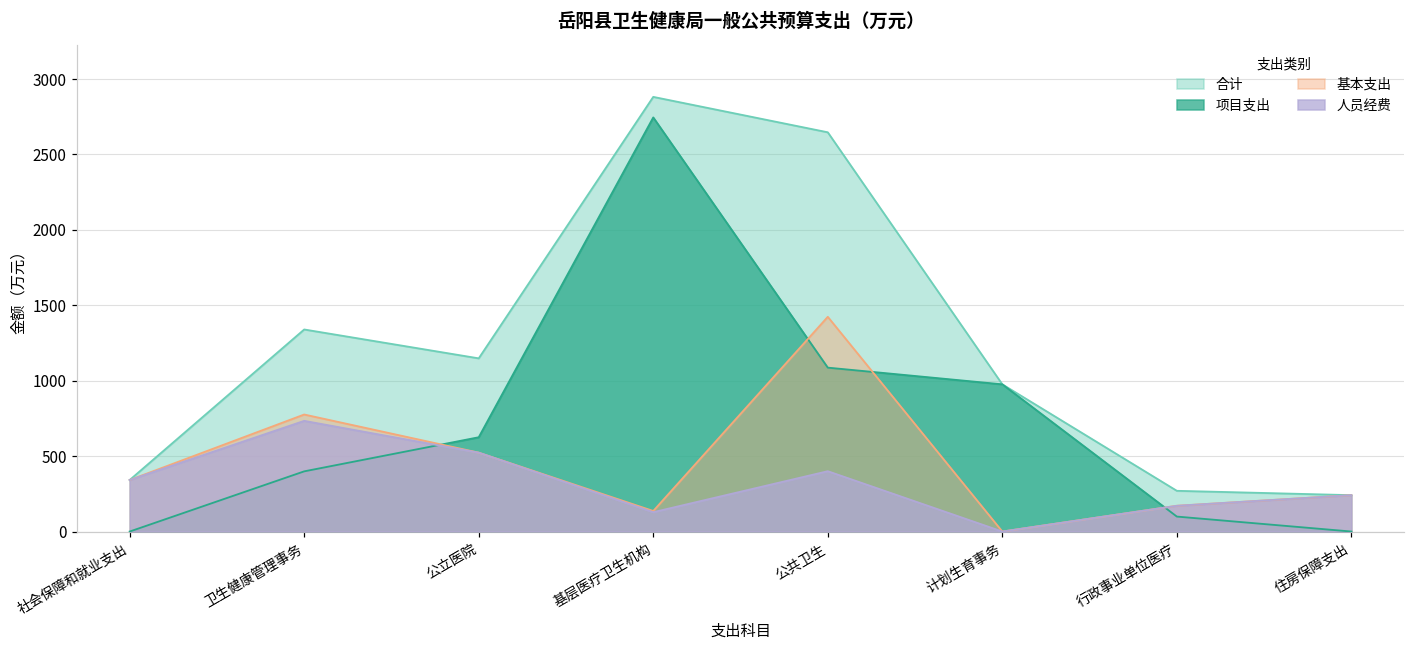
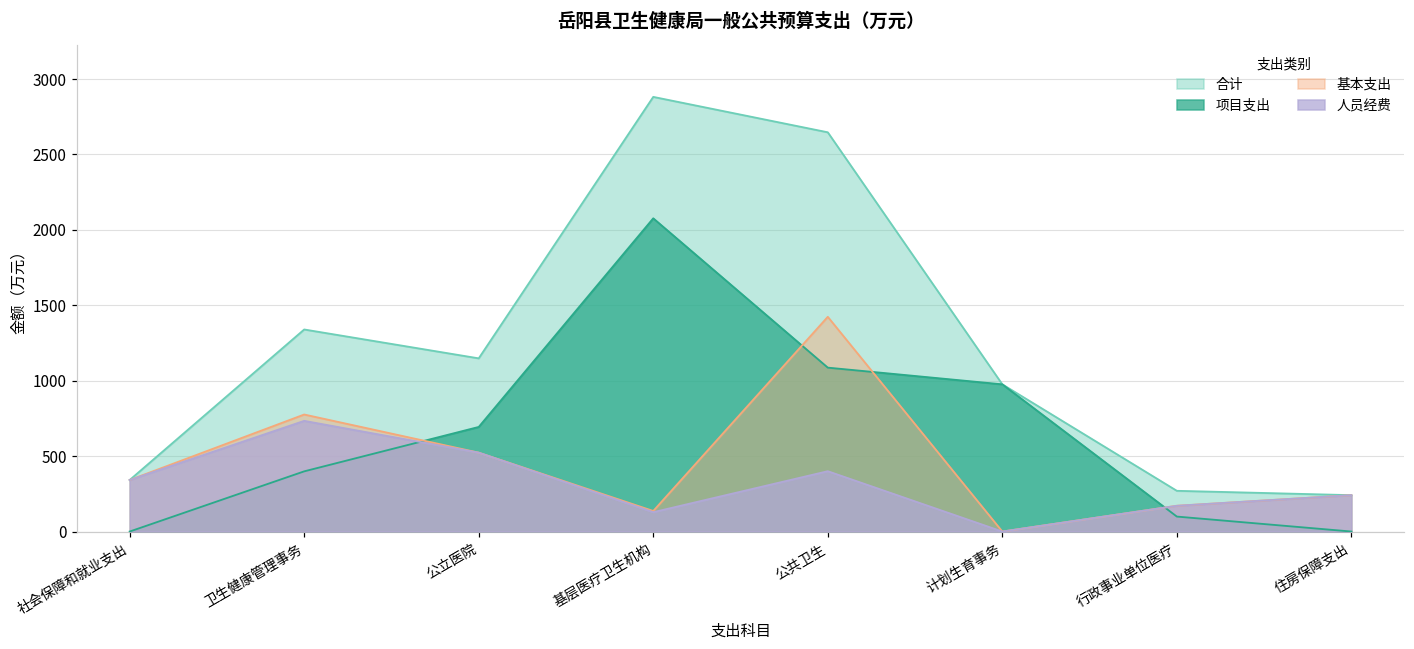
  {
    "合计": {
      "卫生健康管理事务": 1340,
      "公立医院": 1150,
      "基层医疗卫生机构": 2880,
      "公共卫生": 2650,
      "行政事业单位医疗": 270
    },
    "项目支出": {
      "社会保障和就业支出": 0,
      "卫生健康管理事务": 400,
-     "公立医院": 630,
-     "基层医疗卫生机构": 2750,
+     "公立医院": 690,
+     "基层医疗卫生机构": 2080,
      "公共卫生": 1090,
      "行政事业单位医疗": 100,
      "住房保障支出": 0
    },
    "基本支出": {
      "卫生健康管理事务": 780,
      "公共卫生": 1420
    },
    "人员经费": {
      "卫生健康管理事务": 730,
      "公共卫生": 400
    }
  }
